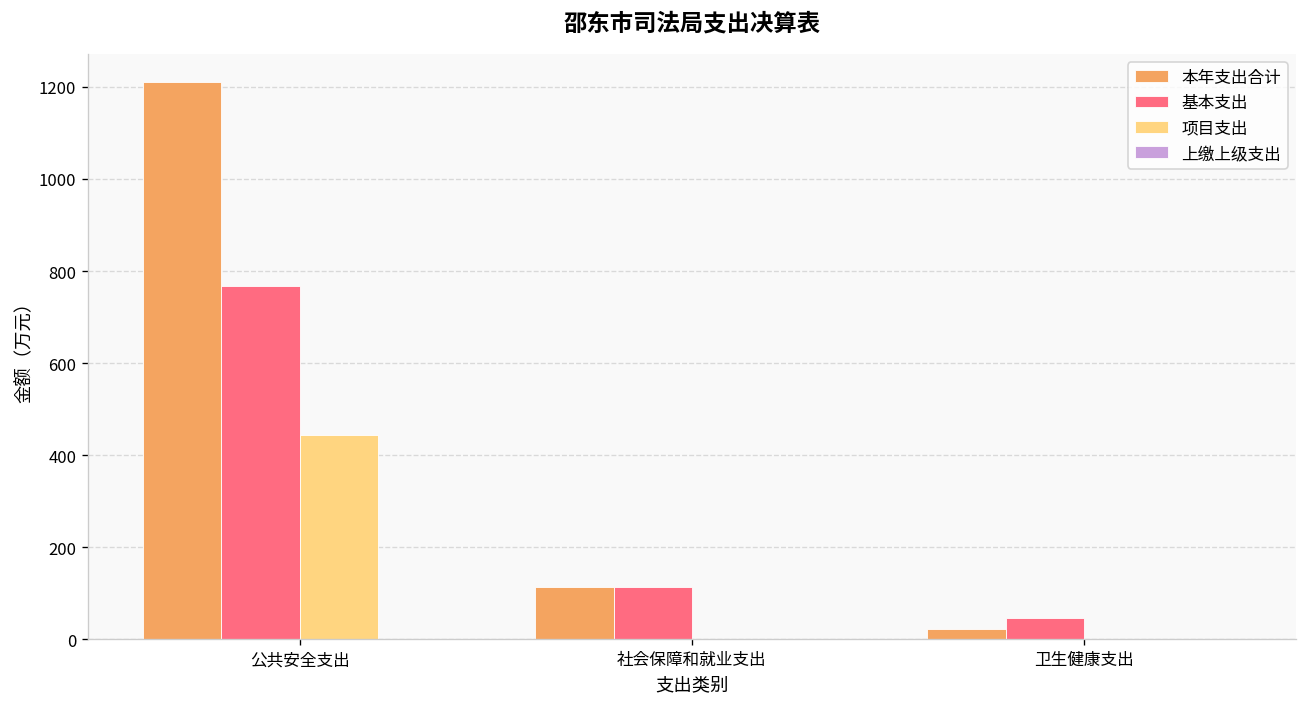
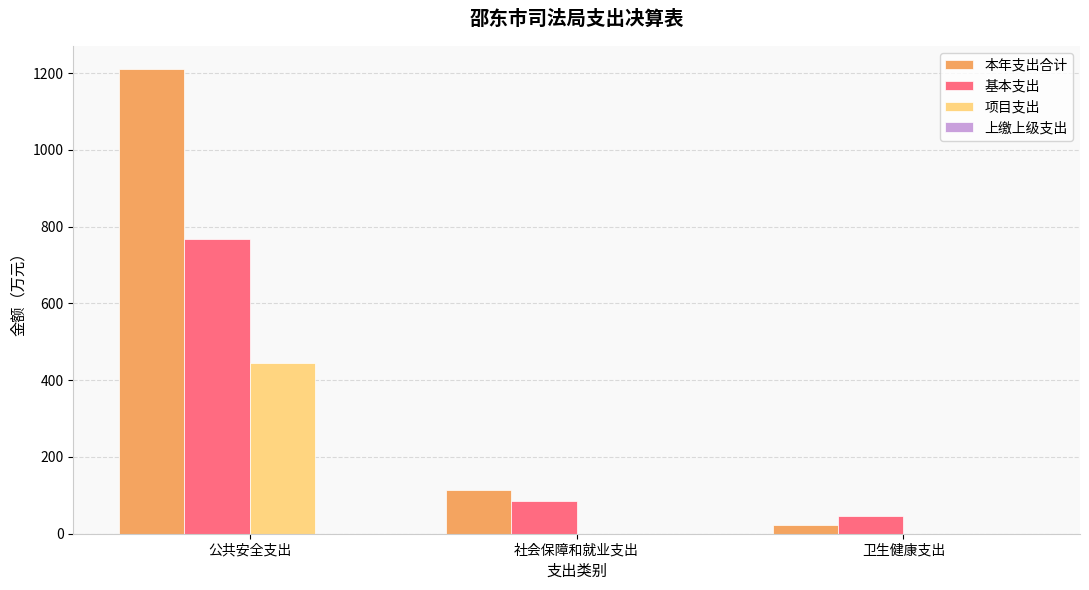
  {
    "基本支出": {
      "公共安全支出": 770,
-     "社会保障和就业支出": 110,
+     "社会保障和就业支出": 90,
      "卫生健康支出": 50
    },
    "上缴上级支出": {
      "公共安全支出": 0,
      "社会保障和就业支出": 0,
      "卫生健康支出": 0
    }
  }
